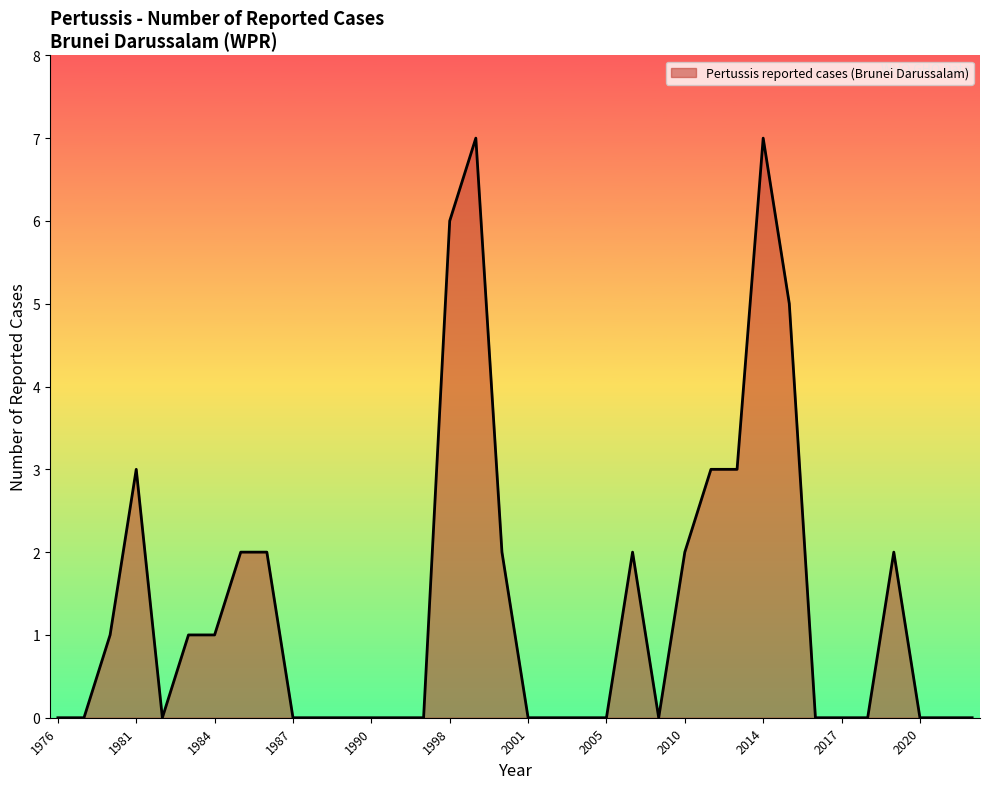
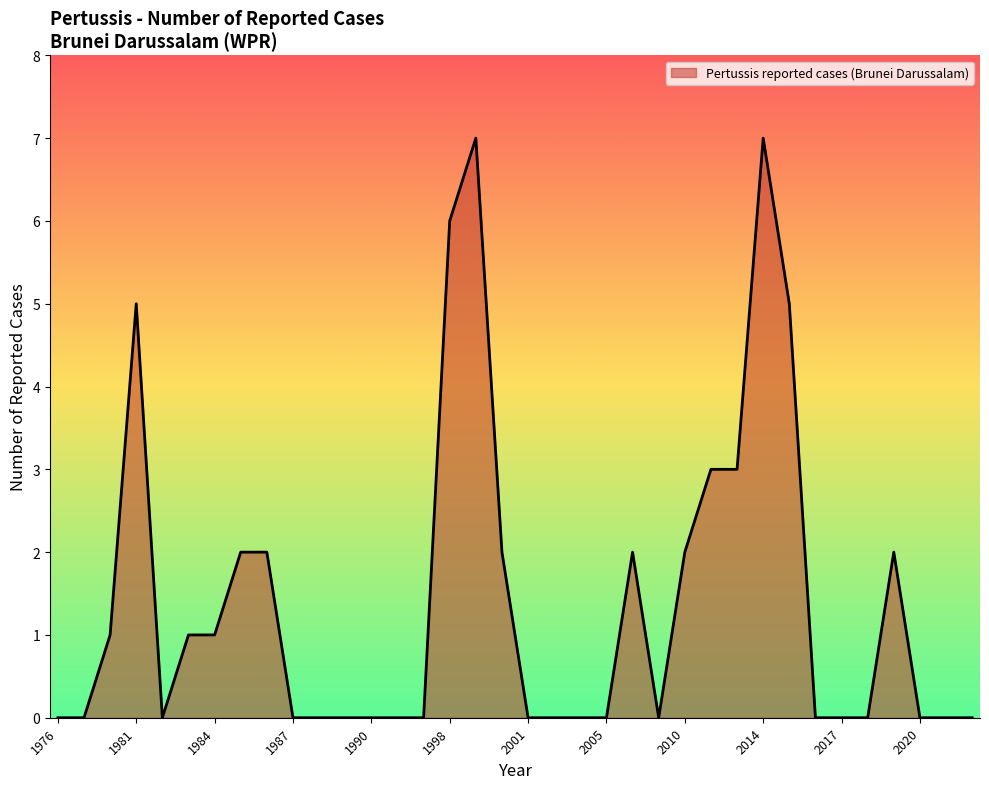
  {
    "1976": 0,
-   "1981": 3,
+   "1981": 5,
    "1984": 1,
    "1987": 0,
    "1990": 0,
    "1998": 6,
    "2001": 0,
    "2005": 0,
    "2010": 2,
    "2014": 7,
    "2017": 0,
    "2020": 0
  }
